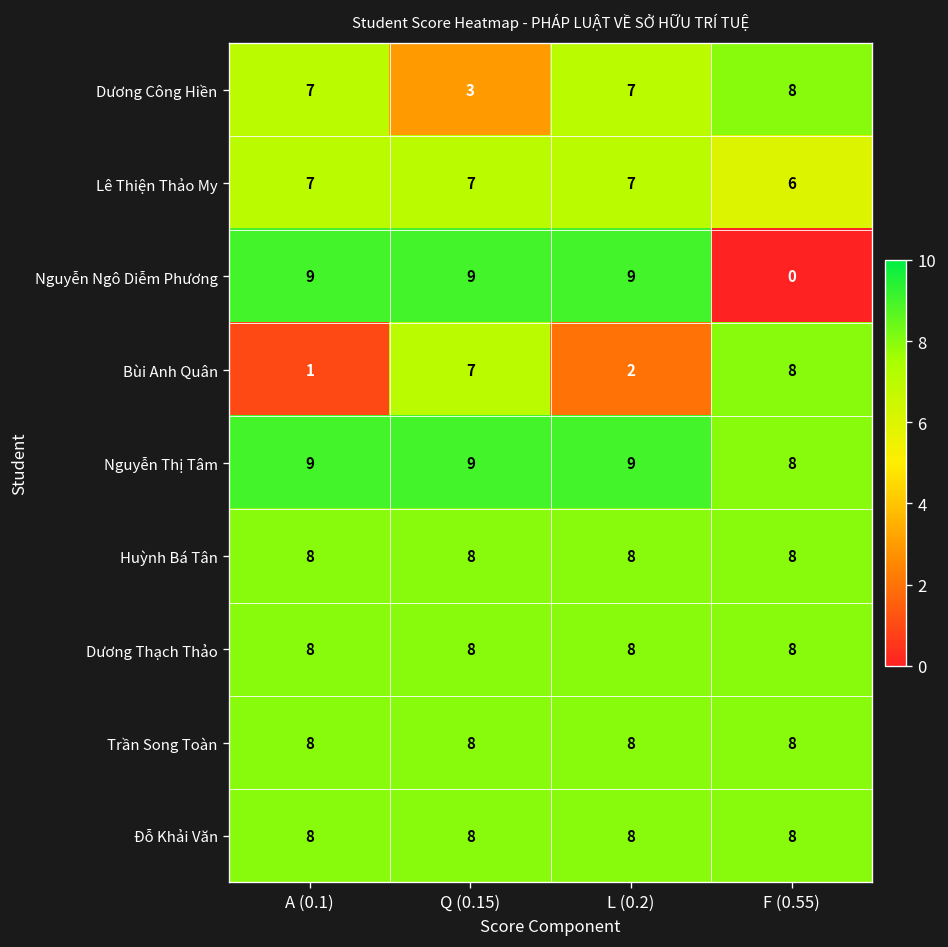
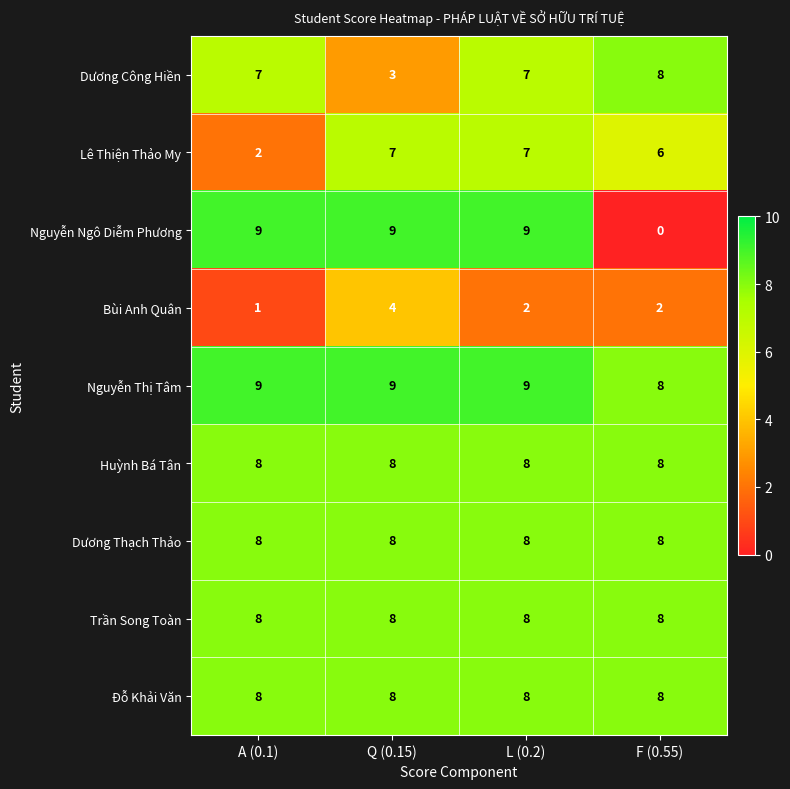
  {
    "Dương Công Hiền": {
      "A (0.1)": 7,
      "Q (0.15)": 3,
      "L (0.2)": 7,
      "F (0.55)": 8
    },
    "Lê Thiện Thảo My": {
-     "A (0.1)": 7,
+     "A (0.1)": 2,
      "Q (0.15)": 7,
      "L (0.2)": 7,
      "F (0.55)": 6
    },
    "Nguyễn Ngô Diễm Phương": {
      "A (0.1)": 9,
      "Q (0.15)": 9,
      "L (0.2)": 9,
      "F (0.55)": 0
    },
    "Bùi Anh Quân": {
      "A (0.1)": 1,
-     "Q (0.15)": 7,
+     "Q (0.15)": 4,
      "L (0.2)": 2,
-     "F (0.55)": 8
+     "F (0.55)": 2
    },
    "Nguyễn Thị Tâm": {
      "A (0.1)": 9,
      "Q (0.15)": 9,
      "L (0.2)": 9,
      "F (0.55)": 8
    },
    "Huỳnh Bá Tân": {
      "A (0.1)": 8,
      "Q (0.15)": 8,
      "L (0.2)": 8,
      "F (0.55)": 8
    },
    "Dương Thạch Thảo": {
      "A (0.1)": 8,
      "Q (0.15)": 8,
      "L (0.2)": 8,
      "F (0.55)": 8
    },
    "Trần Song Toàn": {
      "A (0.1)": 8,
      "Q (0.15)": 8,
      "L (0.2)": 8,
      "F (0.55)": 8
    },
    "Đỗ Khải Văn": {
      "A (0.1)": 8,
      "Q (0.15)": 8,
      "L (0.2)": 8,
      "F (0.55)": 8
    }
  }
